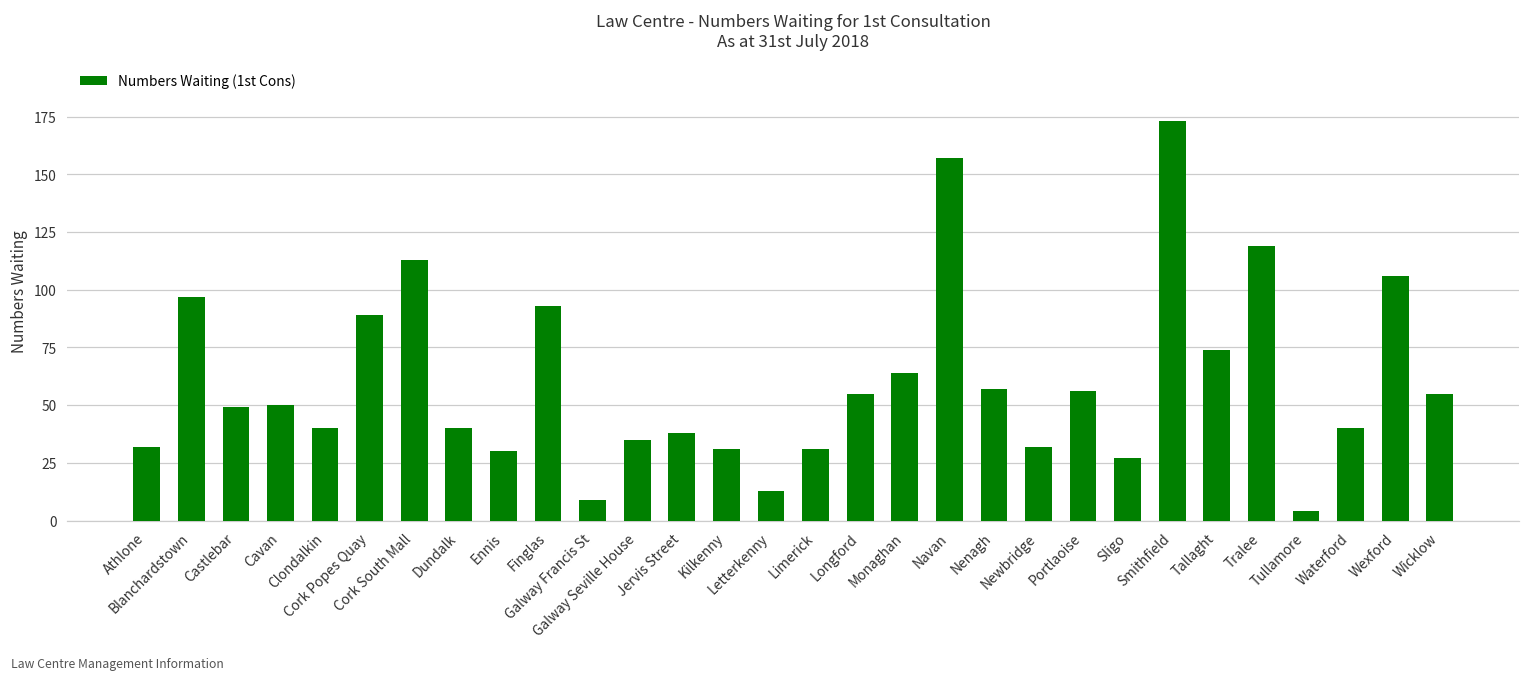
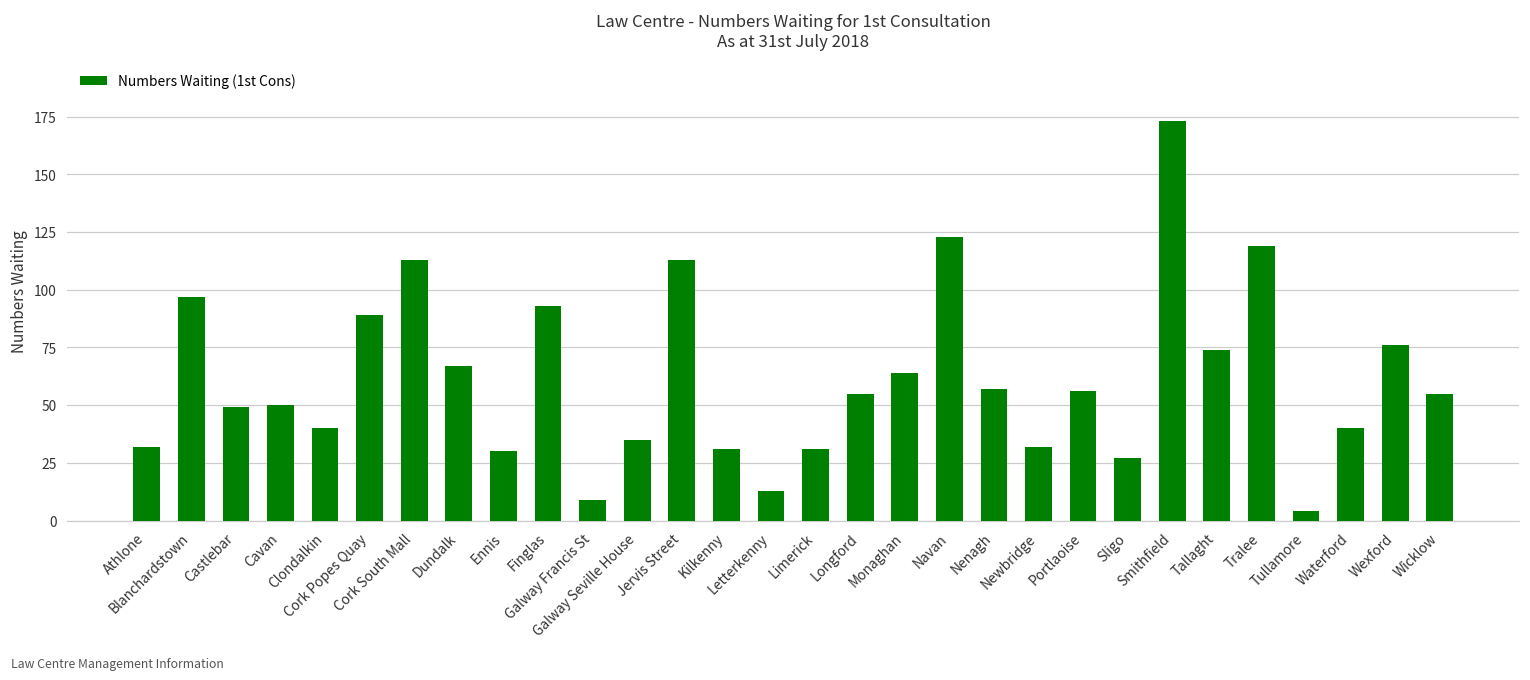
  {
    "Athlone": 32,
    "Blanchardstown": 97,
    "Castlebar": 49,
    "Cavan": 50,
    "Clondalkin": 40,
    "Cork Popes Quay": 89,
    "Cork South Mall": 113,
-   "Dundalk": 40,
+   "Dundalk": 67,
    "Ennis": 30,
    "Finglas": 93,
    "Galway Francis St": 9,
    "Galway Seville House": 35,
-   "Jervis Street": 38,
+   "Jervis Street": 113,
    "Kilkenny": 31,
    "Letterkenny": 13,
    "Limerick": 31,
    "Longford": 55,
    "Monaghan": 64,
-   "Navan": 157,
+   "Navan": 123,
    "Nenagh": 57,
    "Newbridge": 32,
    "Portlaoise": 56,
    "Sligo": 27,
    "Smithfield": 173,
    "Tallaght": 74,
    "Tralee": 119,
    "Tullamore": 4,
    "Waterford": 40,
-   "Wexford": 106,
+   "Wexford": 76,
    "Wicklow": 55
  }
